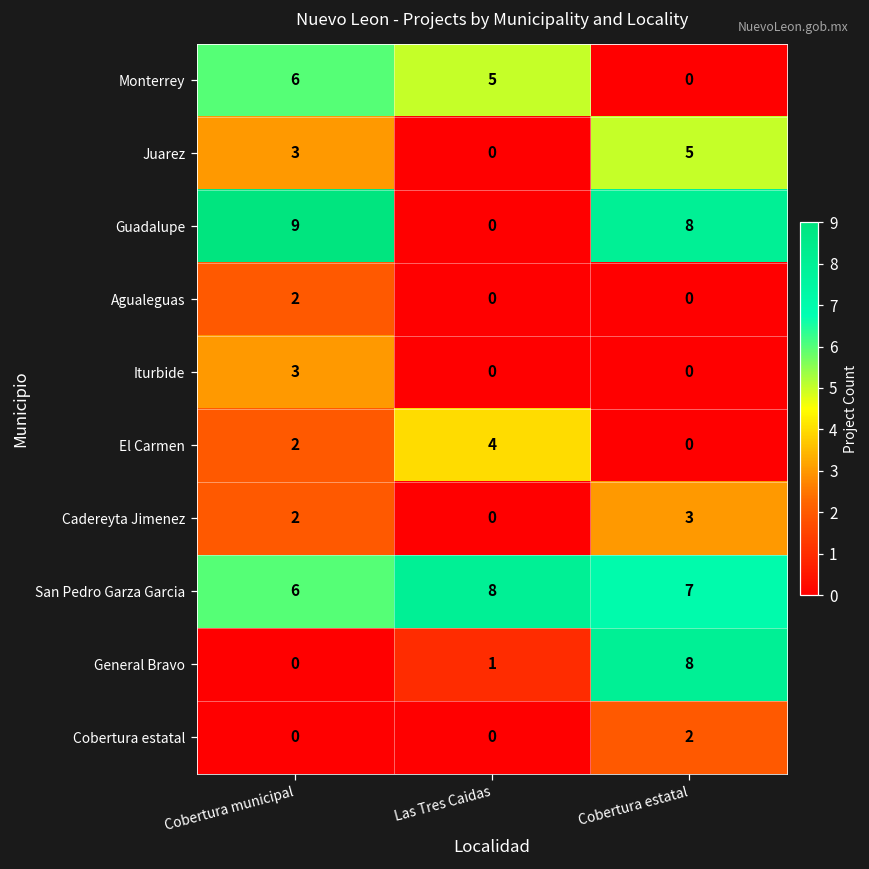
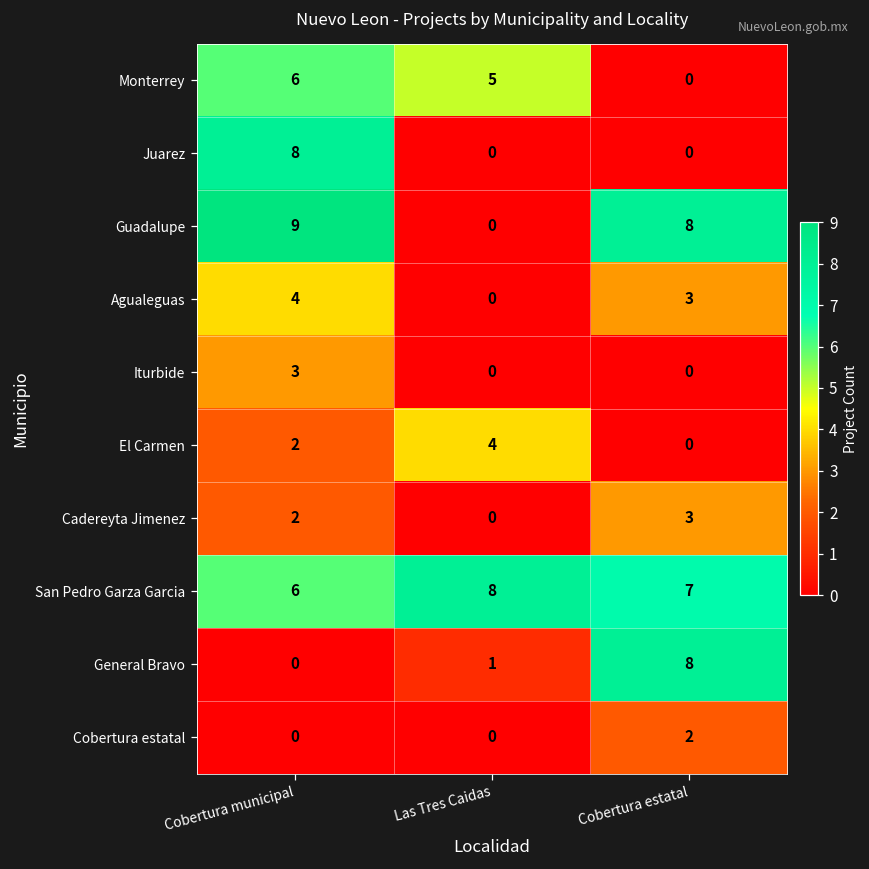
  {
    "Monterrey": {
      "Cobertura municipal": 6,
      "Las Tres Caidas": 5,
      "Cobertura estatal": 0
    },
    "Juarez": {
-     "Cobertura municipal": 3,
+     "Cobertura municipal": 8,
      "Las Tres Caidas": 0,
-     "Cobertura estatal": 5
+     "Cobertura estatal": 0
    },
    "Guadalupe": {
      "Cobertura municipal": 9,
      "Las Tres Caidas": 0,
      "Cobertura estatal": 8
    },
    "Agualeguas": {
-     "Cobertura municipal": 2,
+     "Cobertura municipal": 4,
      "Las Tres Caidas": 0,
-     "Cobertura estatal": 0
+     "Cobertura estatal": 3
    },
    "Iturbide": {
      "Cobertura municipal": 3,
      "Las Tres Caidas": 0,
      "Cobertura estatal": 0
    },
    "El Carmen": {
      "Cobertura municipal": 2,
      "Las Tres Caidas": 4,
      "Cobertura estatal": 0
    },
    "Cadereyta Jimenez": {
      "Cobertura municipal": 2,
      "Las Tres Caidas": 0,
      "Cobertura estatal": 3
    },
    "San Pedro Garza Garcia": {
      "Cobertura municipal": 6,
      "Las Tres Caidas": 8,
      "Cobertura estatal": 7
    },
    "General Bravo": {
      "Cobertura municipal": 0,
      "Las Tres Caidas": 1,
      "Cobertura estatal": 8
    },
    "Cobertura estatal": {
      "Cobertura municipal": 0,
      "Las Tres Caidas": 0,
      "Cobertura estatal": 2
    }
  }
